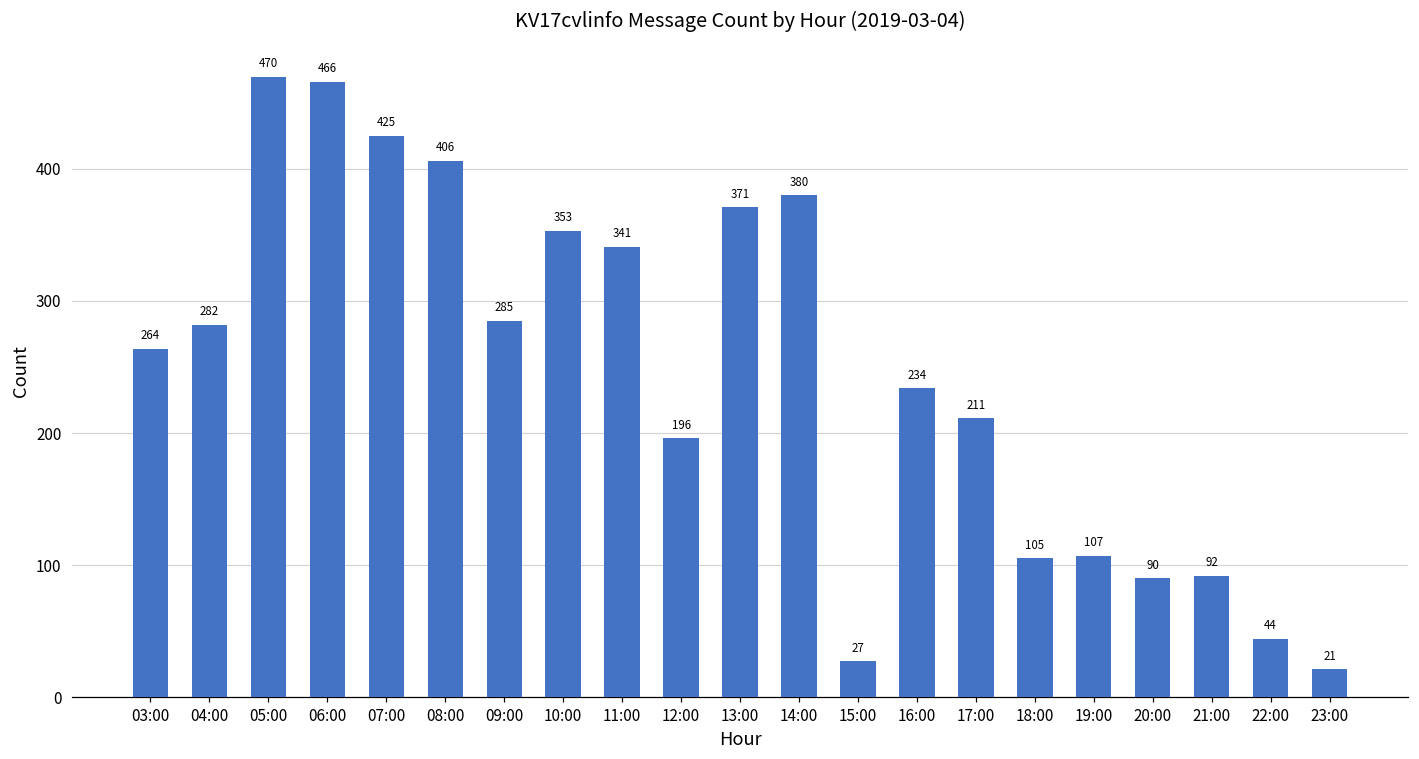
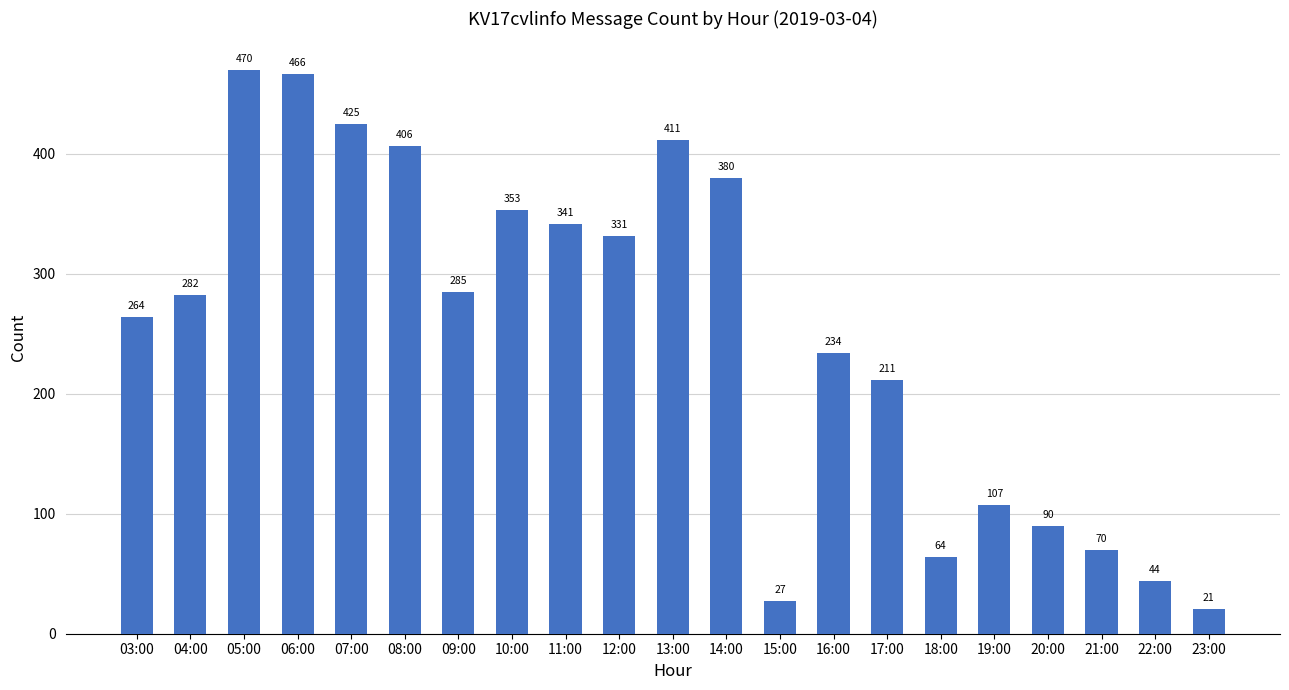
  {
    "03:00": 264,
    "04:00": 282,
    "05:00": 470,
    "06:00": 466,
    "07:00": 425,
    "08:00": 406,
    "09:00": 285,
    "10:00": 353,
    "11:00": 341,
-   "12:00": 196,
-   "13:00": 371,
+   "12:00": 331,
+   "13:00": 411,
    "14:00": 380,
    "15:00": 27,
    "16:00": 234,
    "17:00": 211,
-   "18:00": 105,
+   "18:00": 64,
    "19:00": 107,
    "20:00": 90,
-   "21:00": 92,
+   "21:00": 70,
    "22:00": 44,
    "23:00": 21
  }
